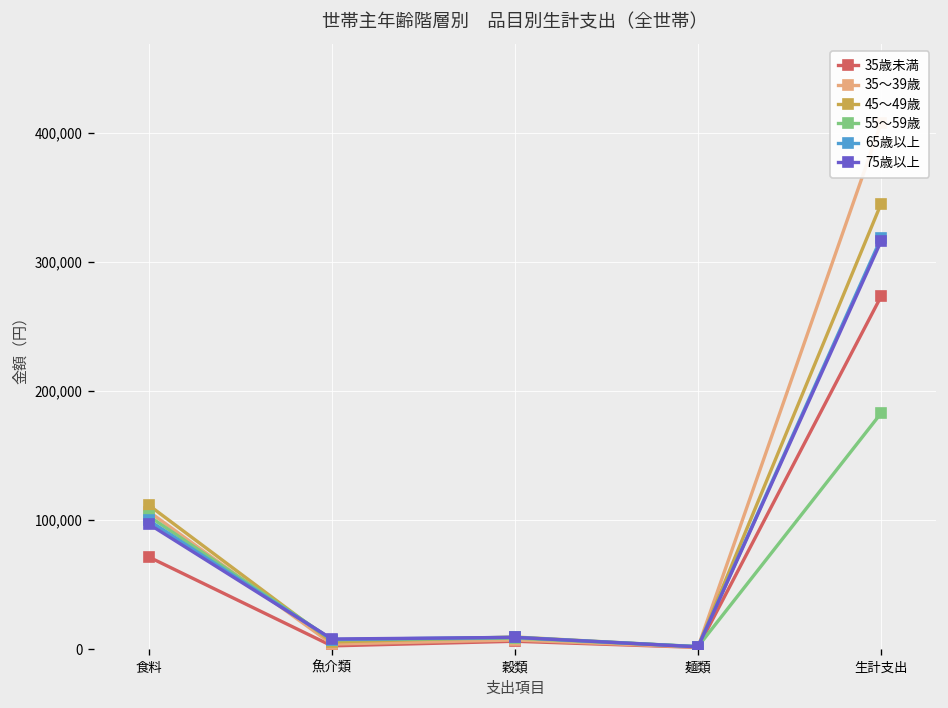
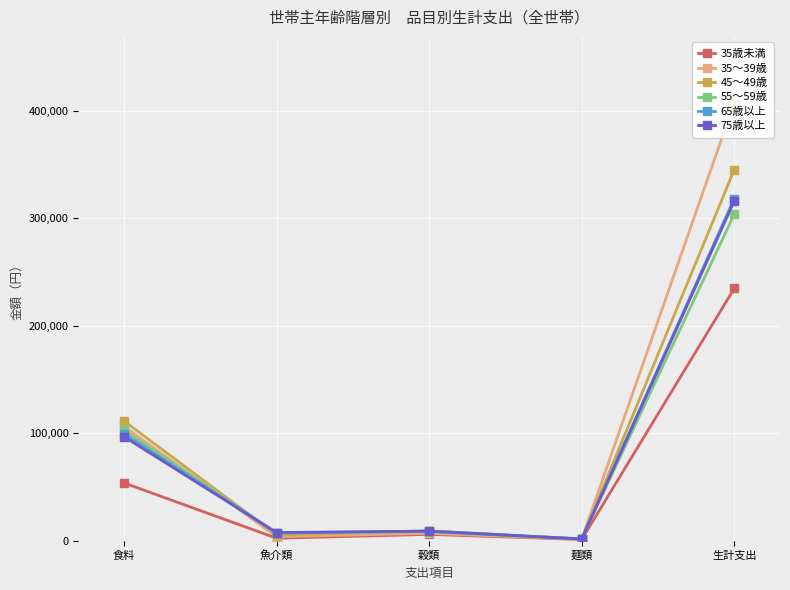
  {
    "35歳未満": {
-     "食料": "71,000",
-     "生計支出": "273,000"
+     "食料": "54,000",
+     "生計支出": "235,000"
    },
    "55～59歳": {
      "食料": "103,000",
-     "生計支出": "183,000"
+     "生計支出": "304,000"
    },
    "65歳以上": {
      "食料": "100,000"
    },
    "75歳以上": {
      "食料": "97,000"
    }
  }
